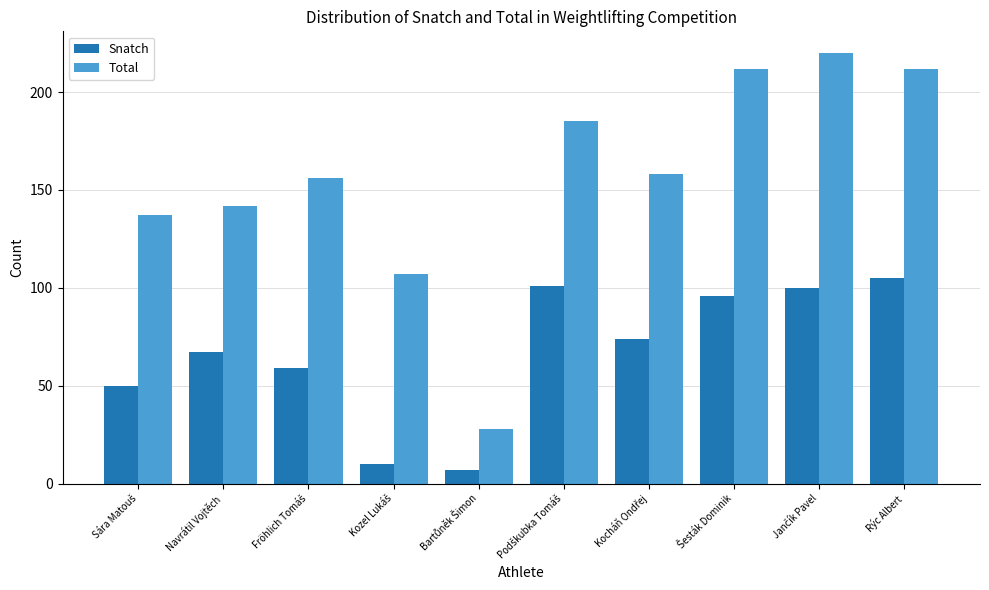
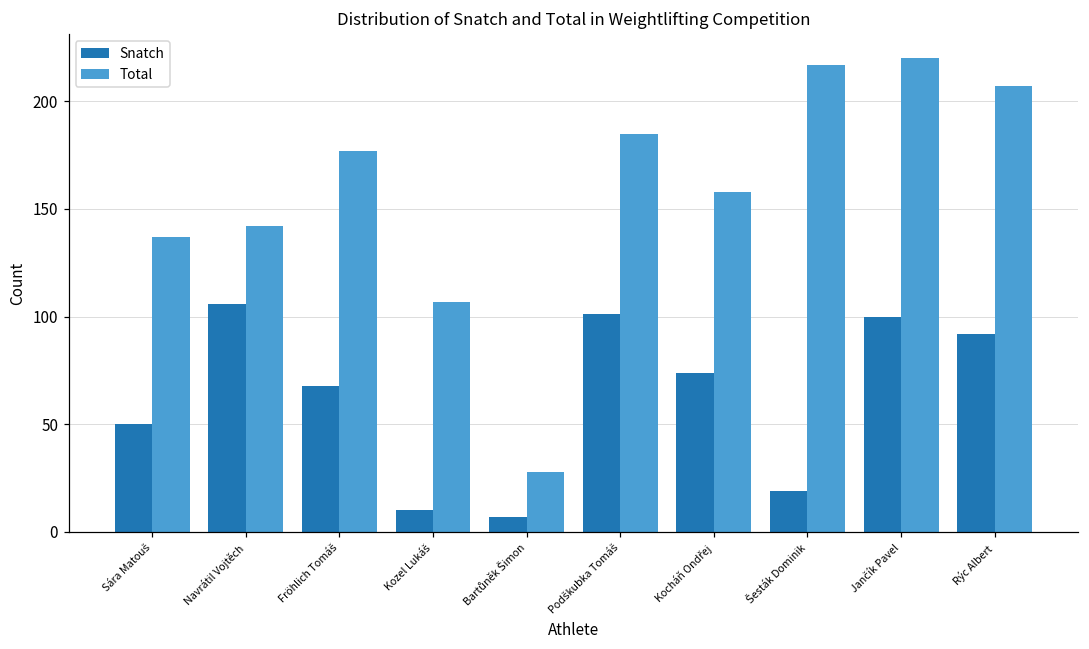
  {
    "Snatch": {
      "Sára Matouš": 50,
-     "Navrátil Vojtěch": 67,
-     "Fröhlich Tomáš": 59,
+     "Navrátil Vojtěch": 106,
+     "Fröhlich Tomáš": 68,
      "Kozel Lukáš": 10,
      "Bartůněk Šimon": 7,
      "Podškubka Tomáš": 101,
      "Kocháň Ondřej": 74,
-     "Šesták Dominik": 96,
+     "Šesták Dominik": 19,
      "Jančík Pavel": 100,
-     "Rýc Albert": 105
+     "Rýc Albert": 92
    },
    "Total": {
      "Sára Matouš": 137,
      "Navrátil Vojtěch": 142,
-     "Fröhlich Tomáš": 156,
+     "Fröhlich Tomáš": 177,
      "Kozel Lukáš": 107,
      "Bartůněk Šimon": 28,
      "Podškubka Tomáš": 185,
      "Kocháň Ondřej": 158,
-     "Šesták Dominik": 212,
+     "Šesták Dominik": 217,
      "Jančík Pavel": 220,
-     "Rýc Albert": 212
+     "Rýc Albert": 207
    }
  }
